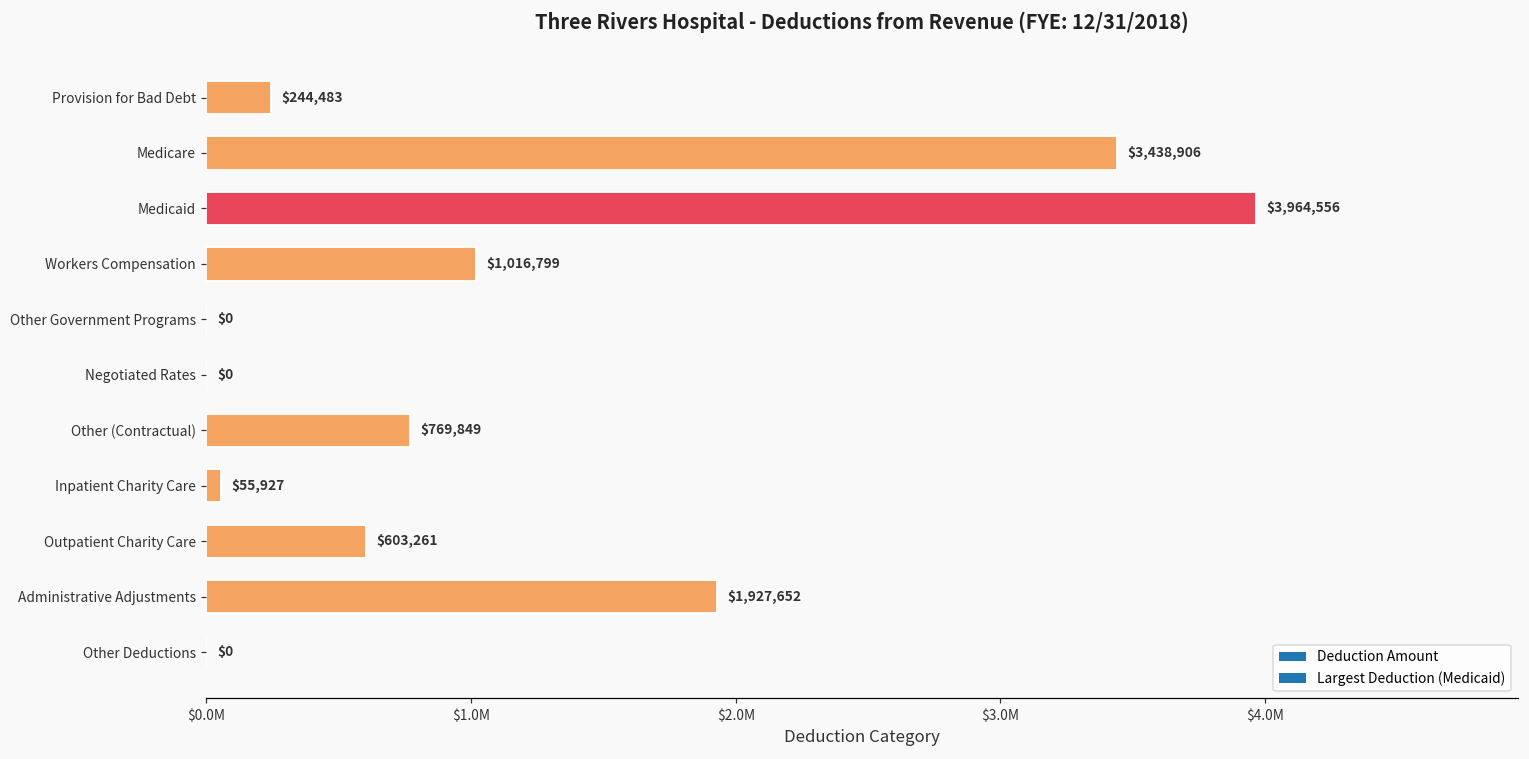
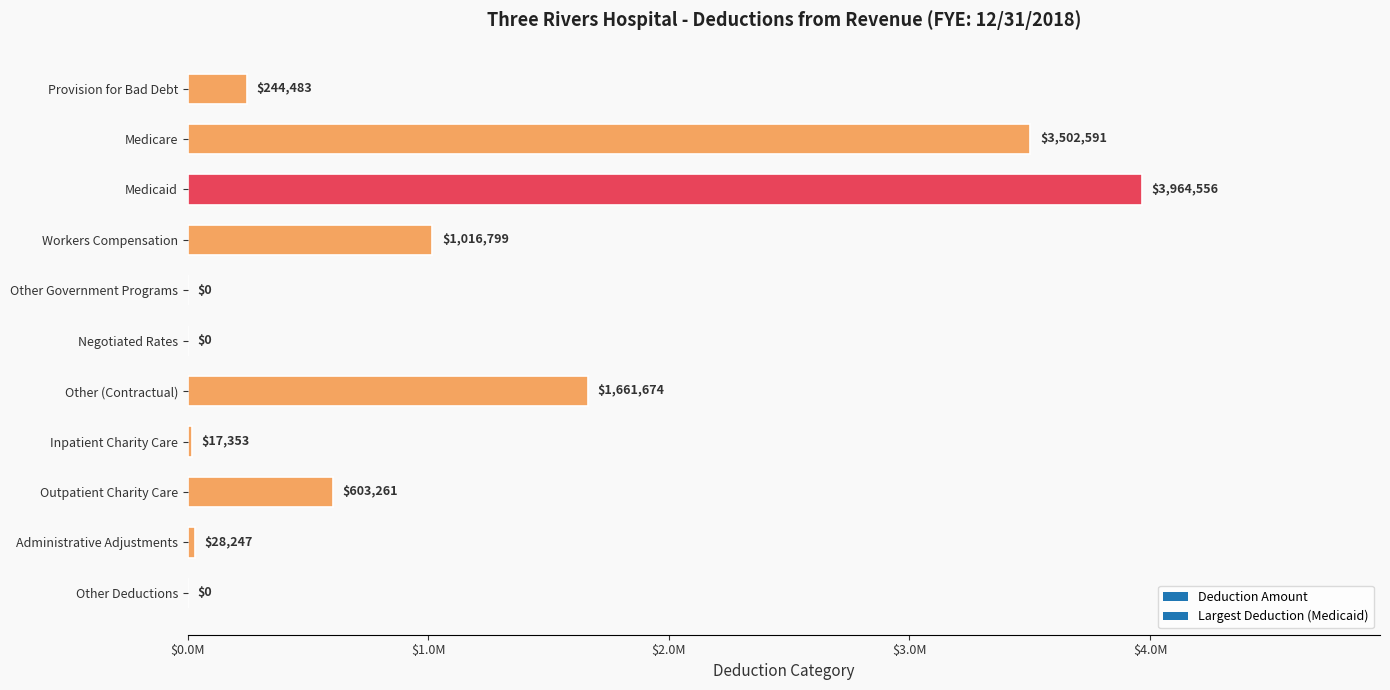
  {
    "Provision for Bad Debt": "$244,483",
-   "Medicare": "$3,438,906",
+   "Medicare": "$3,502,591",
    "Medicaid": "$3,964,556",
    "Workers Compensation": "$1,016,799",
    "Other Government Programs": "$0",
    "Negotiated Rates": "$0",
-   "Other (Contractual)": "$769,849",
-   "Inpatient Charity Care": "$55,927",
+   "Other (Contractual)": "$1,661,674",
+   "Inpatient Charity Care": "$17,353",
    "Outpatient Charity Care": "$603,261",
-   "Administrative Adjustments": "$1,927,652",
+   "Administrative Adjustments": "$28,247",
    "Other Deductions": "$0"
  }
